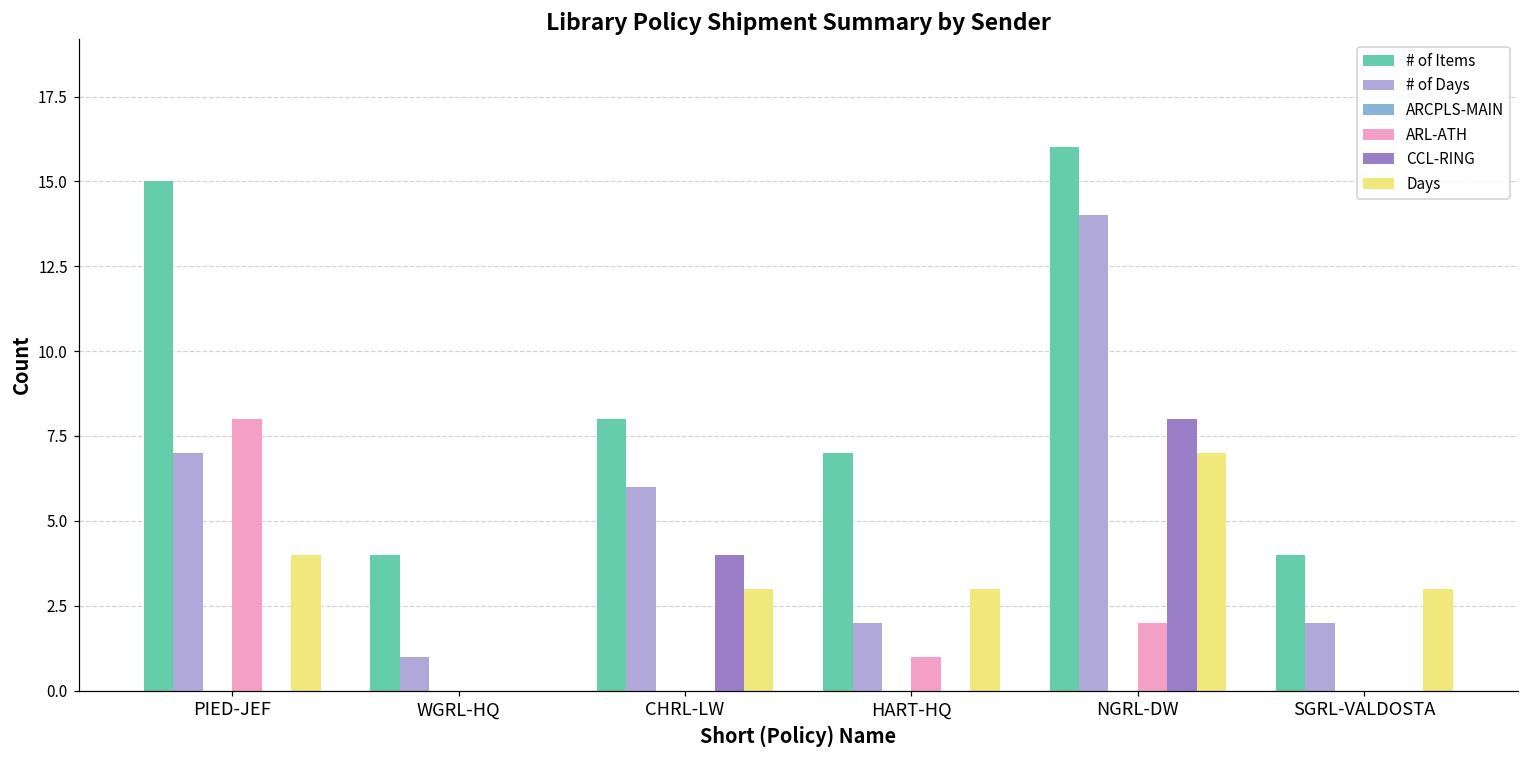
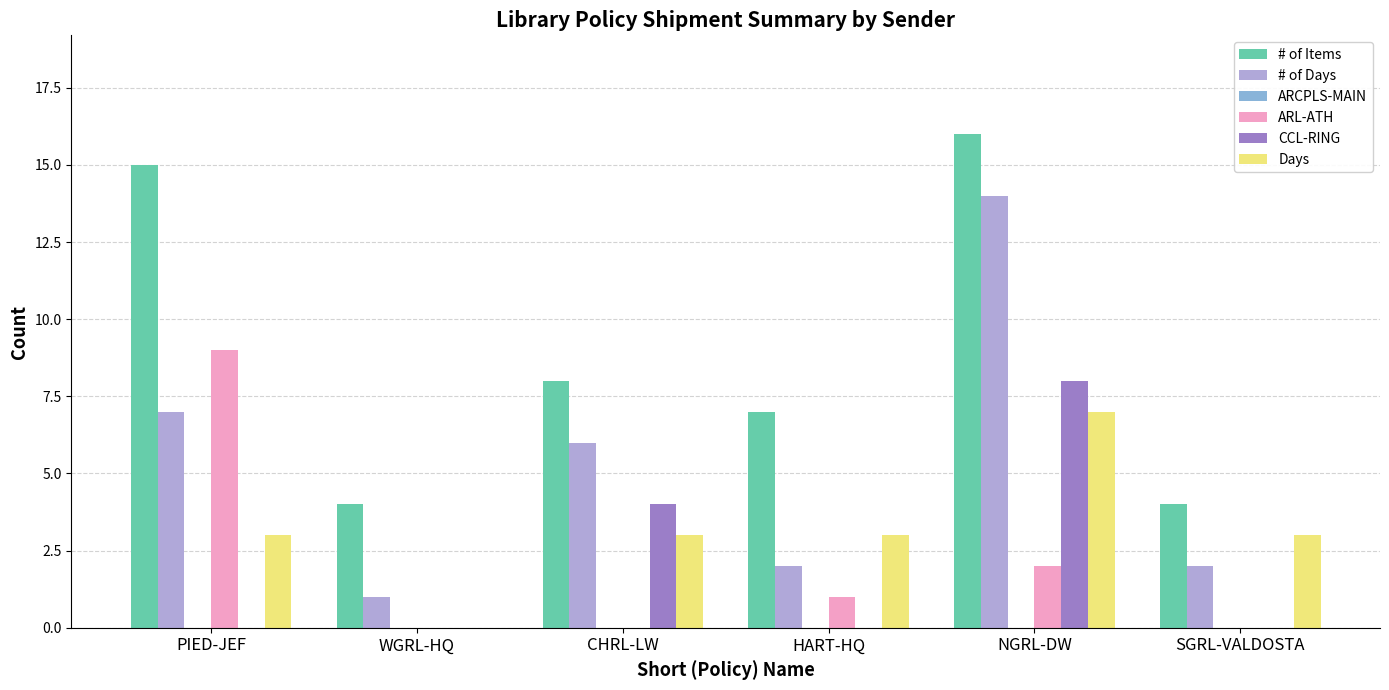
  {
    "# of Items": {
      "PIED-JEF": 15,
      "WGRL-HQ": 4,
      "CHRL-LW": 8,
      "HART-HQ": 7,
      "NGRL-DW": 16,
      "SGRL-VALDOSTA": 4
    },
    "ARL-ATH": {
-     "PIED-JEF": 8,
+     "PIED-JEF": 9,
      "WGRL-HQ": 0,
      "CHRL-LW": 0,
      "HART-HQ": 1,
      "NGRL-DW": 2,
      "SGRL-VALDOSTA": 0
    },
    "Days": {
-     "PIED-JEF": 4,
+     "PIED-JEF": 3,
      "WGRL-HQ": 0,
      "CHRL-LW": 3,
      "HART-HQ": 3,
      "NGRL-DW": 7,
      "SGRL-VALDOSTA": 3
    }
  }
